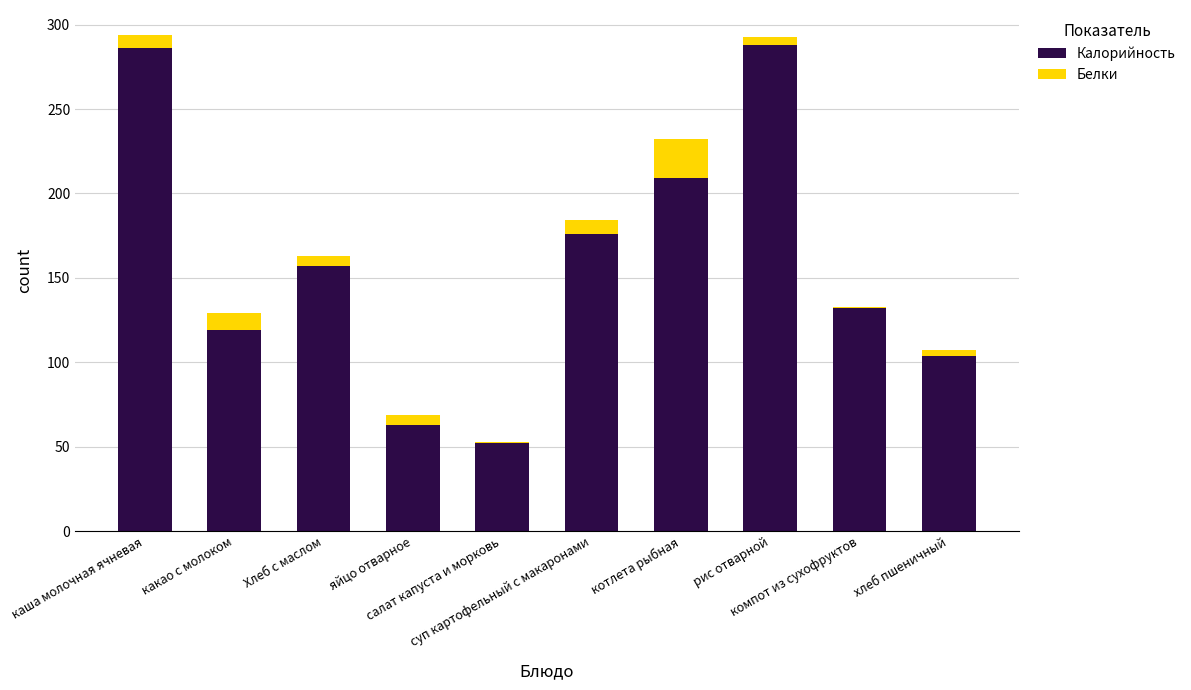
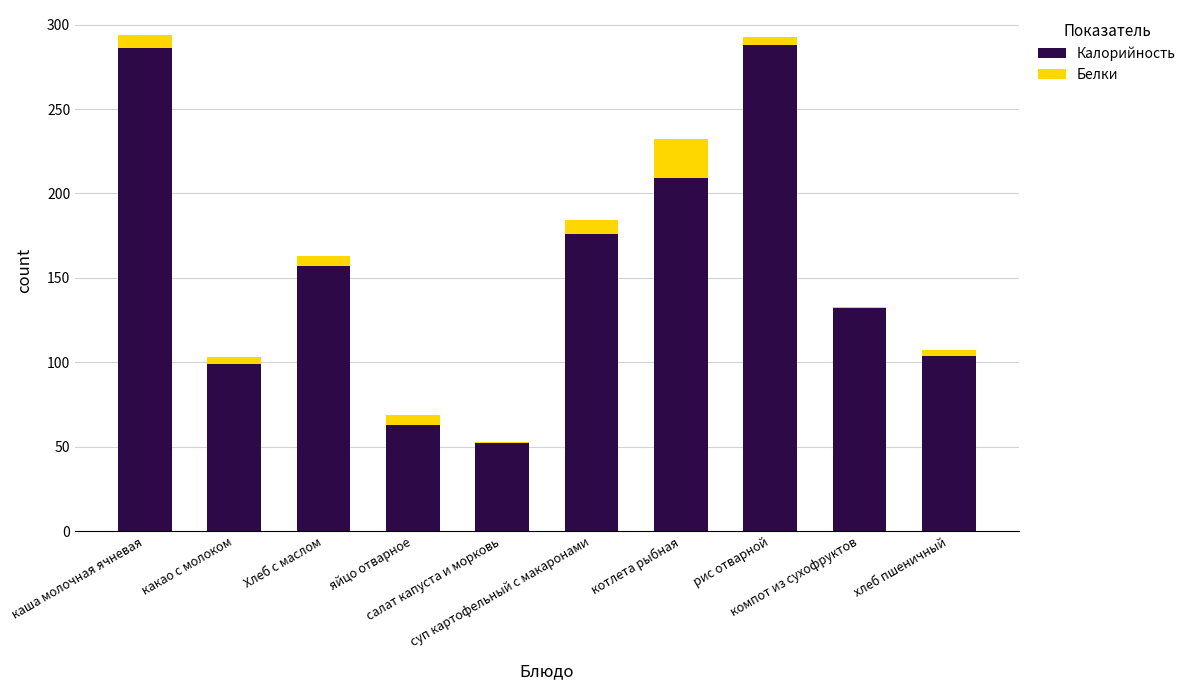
  {
    "Калорийность": {
      "каша молочная ячневая": 286,
-     "какао с молоком": 119,
+     "какао с молоком": 99,
      "Хлеб с маслом": 157,
      "яйцо отварное": 63,
      "салат капуста и морковь": 52,
      "суп картофельный с макаронами": 176,
      "котлета рыбная": 209,
      "рис отварной": 288,
      "компот из сухофруктов": 132,
      "хлеб пшеничный": 104
    },
    "Белки": {
      "каша молочная ячневая": 8,
-     "какао с молоком": 10,
+     "какао с молоком": 4,
      "Хлеб с маслом": 6,
      "яйцо отварное": 6,
      "суп картофельный с макаронами": 8,
      "котлета рыбная": 23,
      "рис отварной": 5,
      "хлеб пшеничный": 3
    }
  }
